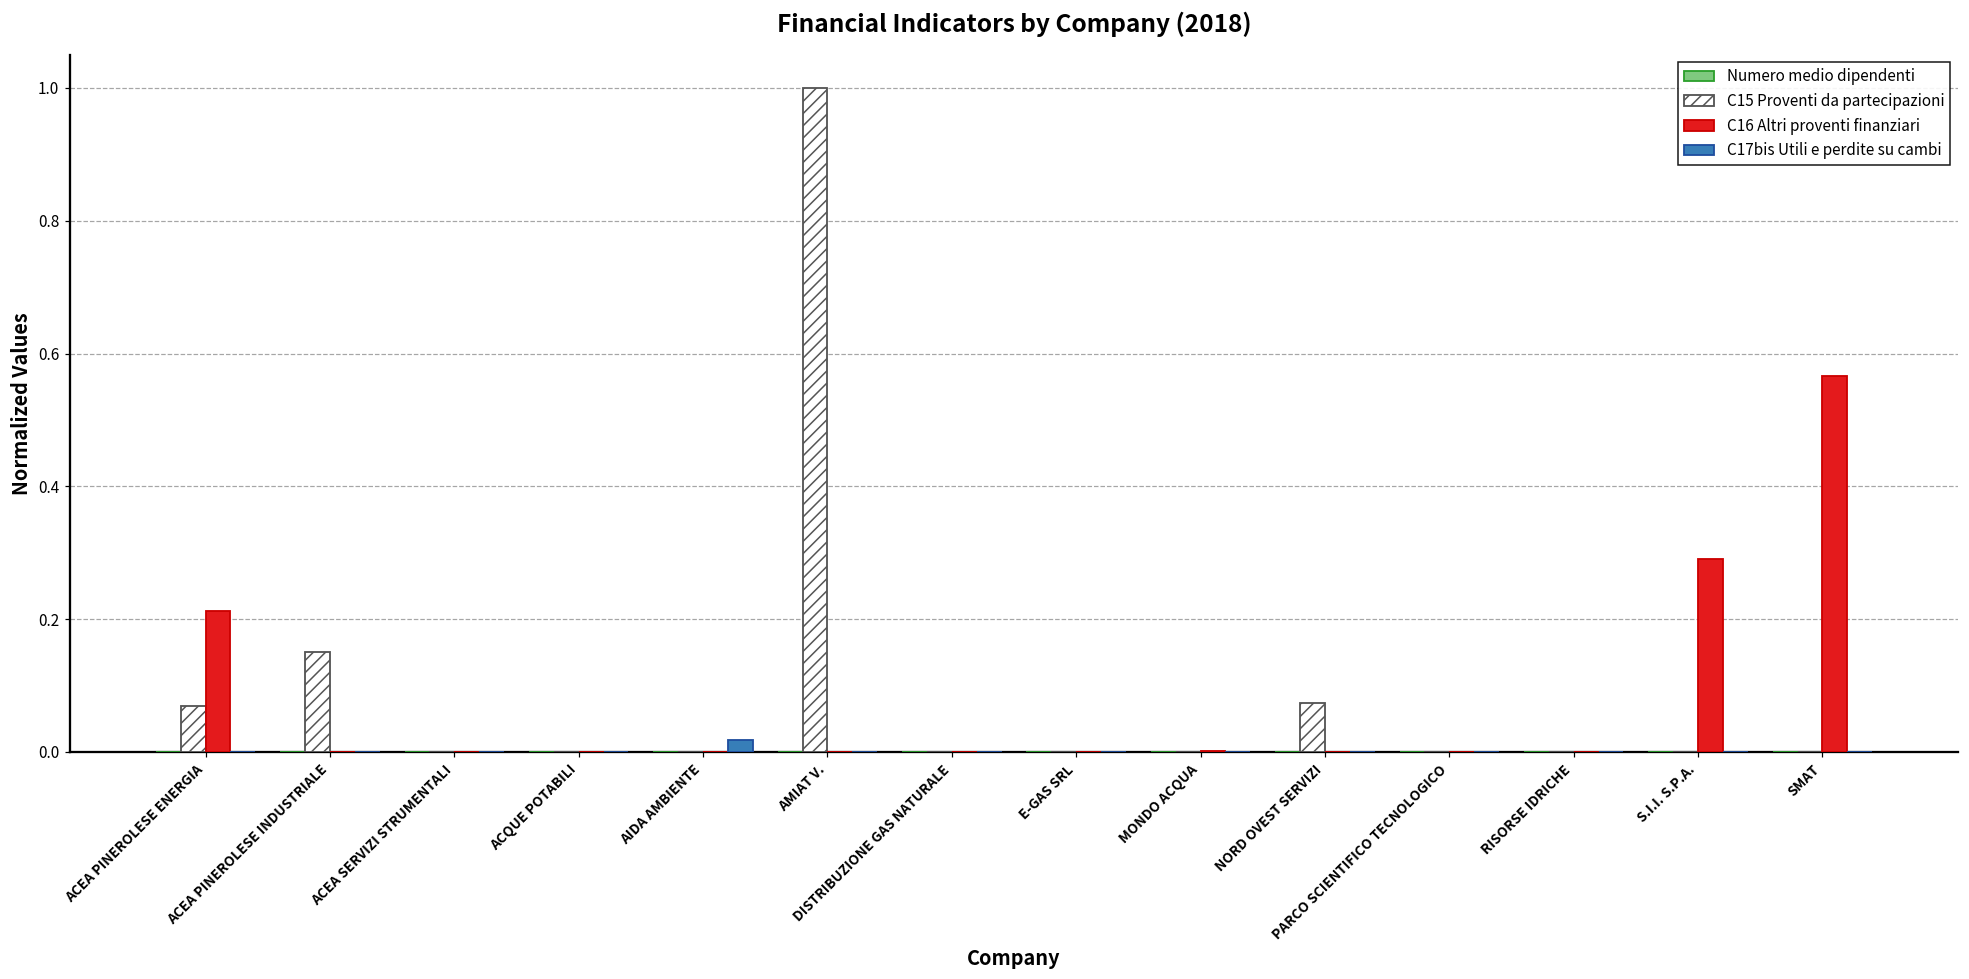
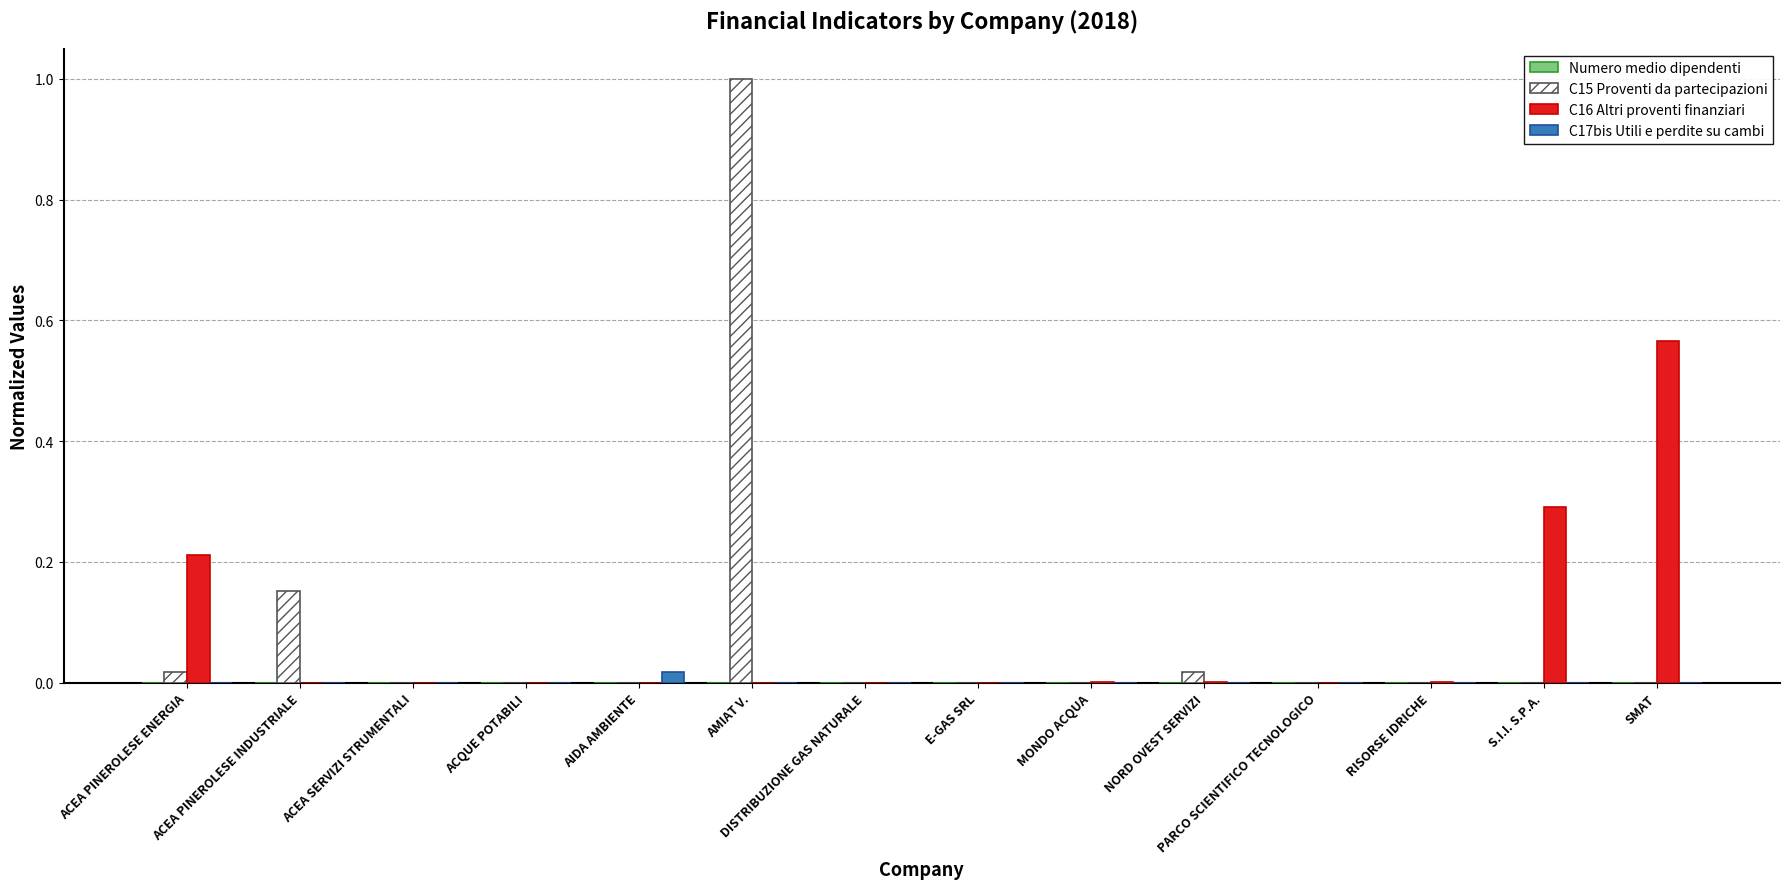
  {
    "Numero medio dipendenti": {
      "ACQUE POTABILI": 0.00,
      "AMIAT V.": 0.00,
      "E-GAS SRL": 0.00,
      "NORD OVEST SERVIZI": 0.00
    },
    "C15 Proventi da partecipazioni": {
-     "ACEA PINEROLESE ENERGIA": 0.07,
+     "ACEA PINEROLESE ENERGIA": 0.02,
      "ACEA PINEROLESE INDUSTRIALE": 0.15,
      "ACEA SERVIZI STRUMENTALI": 0.00,
      "ACQUE POTABILI": 0.00,
      "AMIAT V.": 1.00,
      "DISTRIBUZIONE GAS NATURALE": 0.00,
      "E-GAS SRL": 0.00,
      "MONDO ACQUA": 0.00,
-     "NORD OVEST SERVIZI": 0.07,
+     "NORD OVEST SERVIZI": 0.02,
      "PARCO SCIENTIFICO TECNOLOGICO": 0.00,
      "RISORSE IDRICHE": 0.00,
      "S.I.I. S.P.A.": 0.00,
      "SMAT": 0.00
    },
    "C16 Altri proventi finanziari": {
      "ACEA PINEROLESE ENERGIA": 0.21,
      "ACQUE POTABILI": 0.00,
      "AIDA AMBIENTE": 0.00,
      "AMIAT V.": 0.00,
      "S.I.I. S.P.A.": 0.29,
      "SMAT": 0.57
    },
    "C17bis Utili e perdite su cambi": {
      "ACEA PINEROLESE ENERGIA": 0.00,
      "ACEA PINEROLESE INDUSTRIALE": 0.00,
      "ACEA SERVIZI STRUMENTALI": 0.00,
      "ACQUE POTABILI": 0.00,
      "AIDA AMBIENTE": 0.02,
      "AMIAT V.": 0.00,
      "DISTRIBUZIONE GAS NATURALE": 0.00,
      "E-GAS SRL": 0.00,
      "MONDO ACQUA": 0.00,
      "NORD OVEST SERVIZI": 0.00,
      "RISORSE IDRICHE": 0.00,
      "S.I.I. S.P.A.": 0.00,
      "SMAT": 0.00
    }
  }
